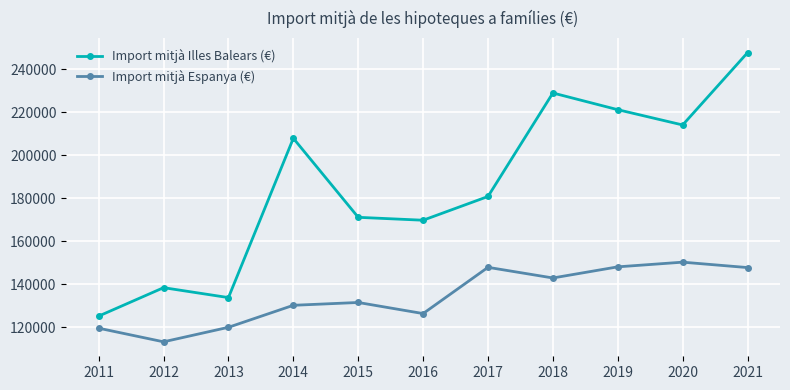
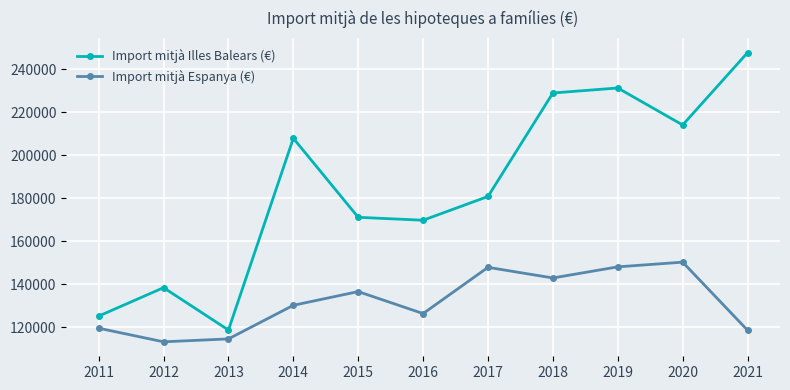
  {
    "Import mitjà Illes Balears (€)": {
      "2011": 125000,
      "2012": 138000,
-     "2013": 134000,
+     "2013": 119000,
      "2014": 208000,
      "2015": 171000,
      "2016": 170000,
      "2017": 181000,
      "2018": 229000,
-     "2019": 221000,
+     "2019": 231000,
      "2020": 214000,
      "2021": 248000
    },
    "Import mitjà Espanya (€)": {
      "2011": 120000,
      "2012": 113000,
-     "2013": 120000,
+     "2013": 115000,
      "2014": 130000,
-     "2015": 132000,
+     "2015": 137000,
      "2016": 126000,
      "2017": 148000,
      "2018": 143000,
      "2019": 148000,
      "2020": 150000,
-     "2021": 148000
+     "2021": 119000
    }
  }
